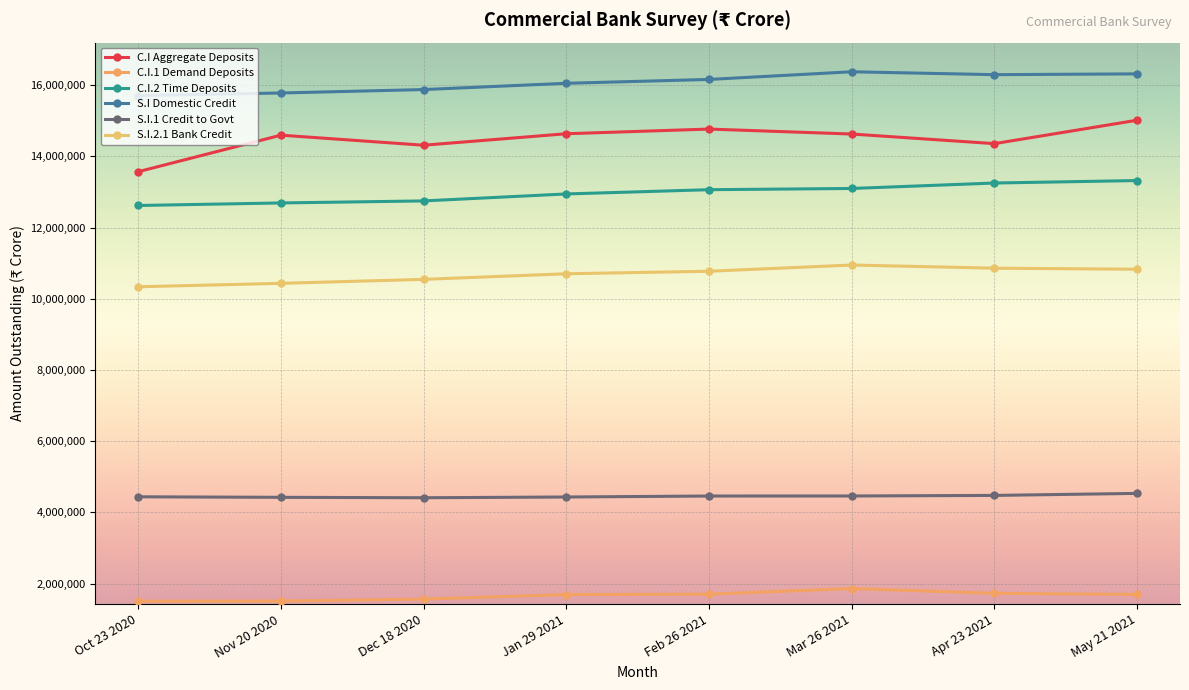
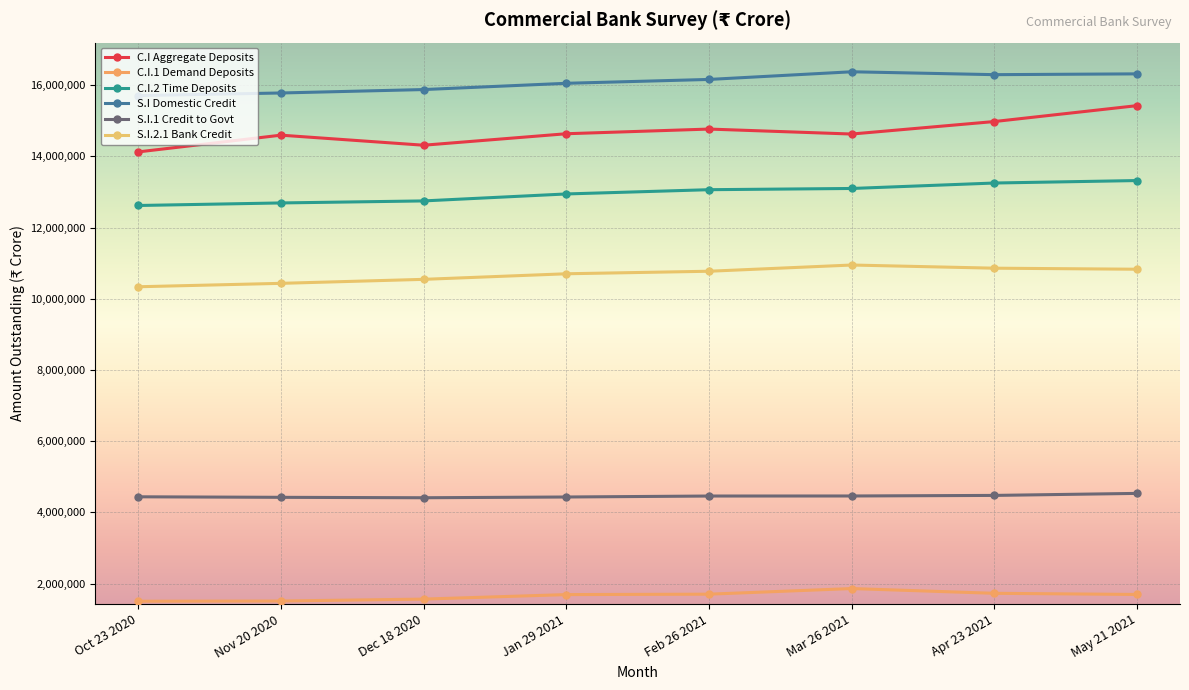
  {
    "C.I Aggregate Deposits": {
-     "Oct 23 2020": "13,600,000",
+     "Oct 23 2020": "14,100,000",
      "Nov 20 2020": "14,600,000",
      "Dec 18 2020": "14,300,000",
      "Jan 29 2021": "14,600,000",
      "Feb 26 2021": "14,800,000",
      "Mar 26 2021": "14,600,000",
-     "Apr 23 2021": "14,400,000",
-     "May 21 2021": "15,000,000"
+     "Apr 23 2021": "15,000,000",
+     "May 21 2021": "15,400,000"
    }
  }
